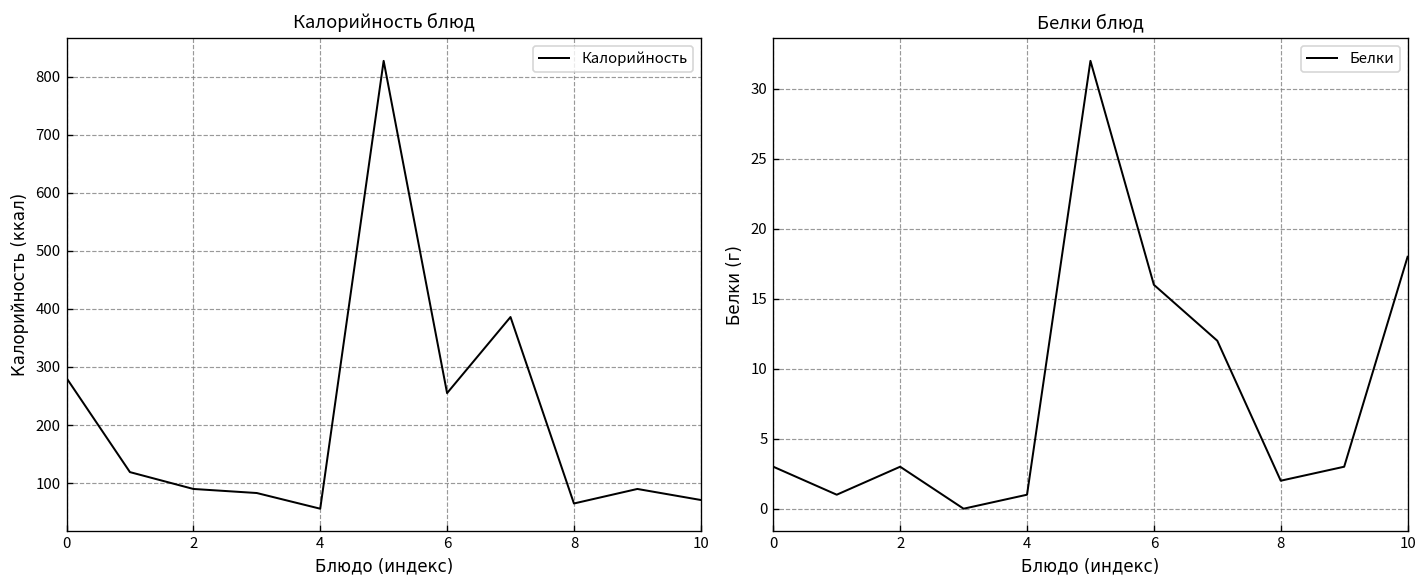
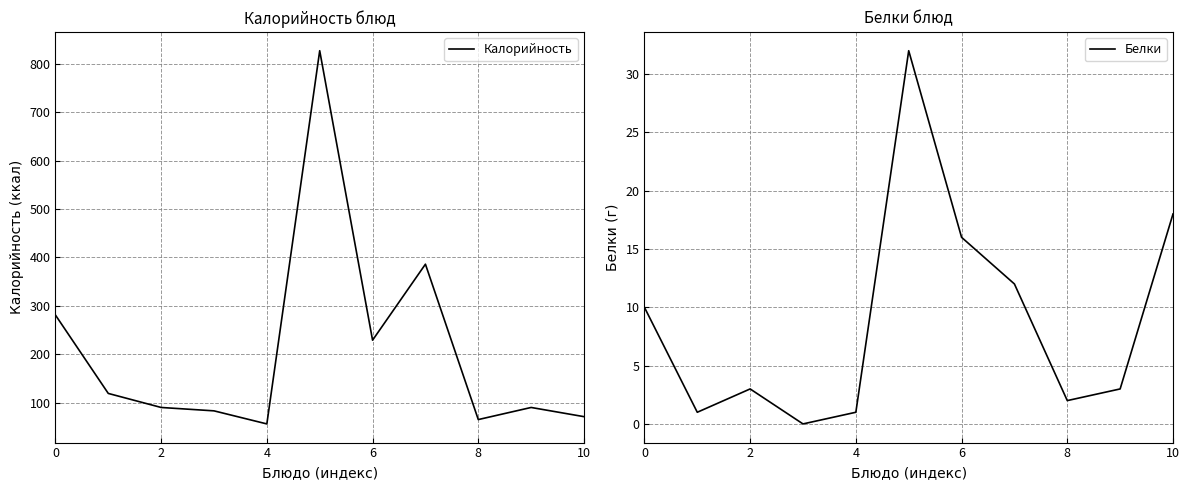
  {
    "Калорийность блюд": {
      "0": 280,
      "2": 90,
      "4": 60,
-     "6": 260,
+     "6": 230,
      "8": 70,
      "10": 70
    },
    "Белки блюд": {
-     "0": 3,
+     "0": 10,
      "2": 3,
      "4": 1,
      "6": 16,
      "8": 2,
      "10": 18
    }
  }
